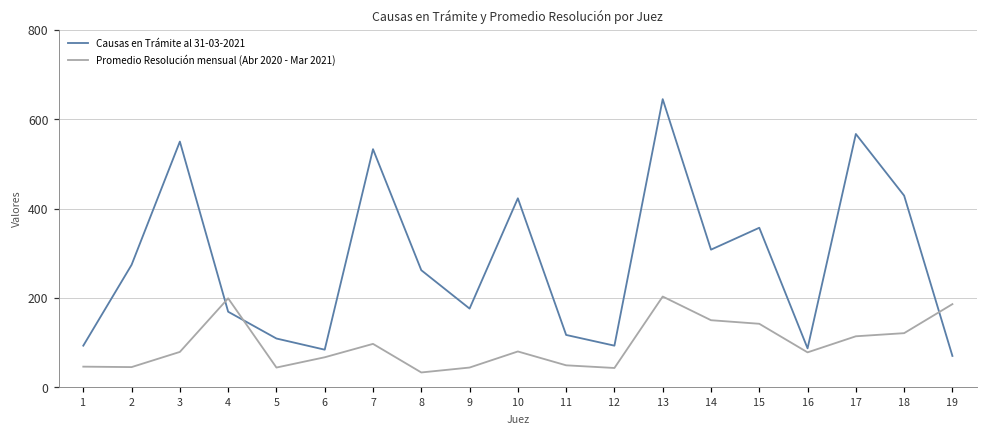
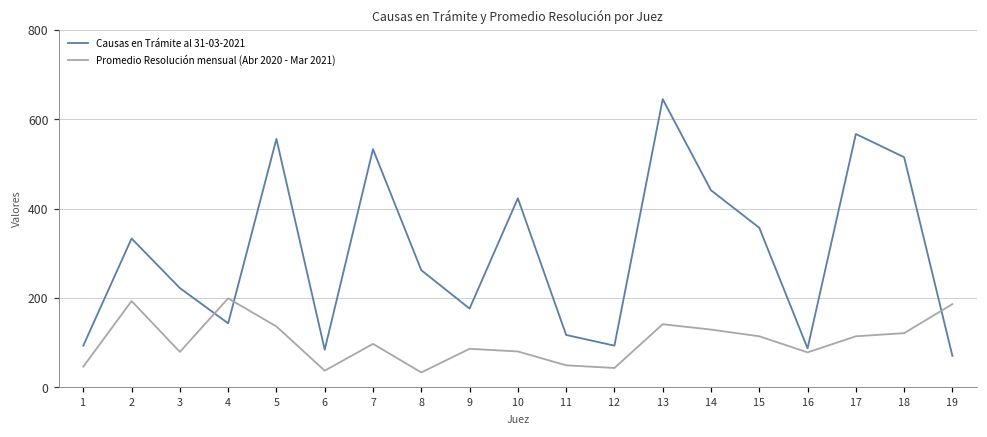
  {
    "Causas en Trámite al 31-03-2021": {
      "1": 90,
-     "2": 270,
-     "3": 550,
-     "4": 170,
-     "5": 110,
+     "2": 330,
+     "3": 220,
+     "4": 140,
+     "5": 560,
      "6": 80,
      "7": 530,
      "8": 260,
      "9": 180,
      "10": 420,
      "11": 120,
      "12": 90,
      "13": 650,
-     "14": 310,
+     "14": 440,
      "15": 360,
      "16": 90,
      "17": 570,
-     "18": 430,
+     "18": 520,
      "19": 70
    },
    "Promedio Resolución mensual (Abr 2020 - Mar 2021)": {
      "1": 50,
-     "2": 50,
+     "2": 190,
      "3": 80,
      "4": 200,
-     "5": 40,
-     "6": 70,
+     "5": 140,
+     "6": 40,
      "7": 100,
      "8": 30,
-     "9": 40,
+     "9": 90,
      "10": 80,
      "11": 50,
      "12": 40,
-     "13": 200,
-     "14": 150,
-     "15": 140,
+     "13": 140,
+     "14": 130,
+     "15": 110,
      "16": 80,
      "17": 110,
      "18": 120,
      "19": 190
    }
  }
